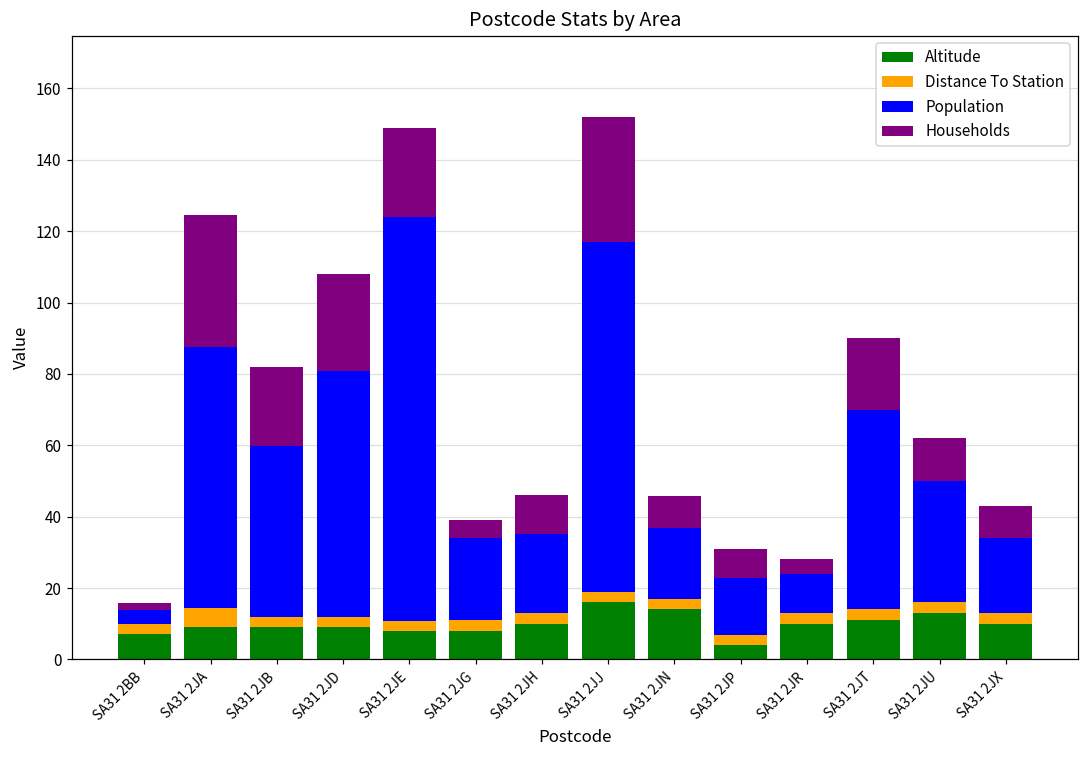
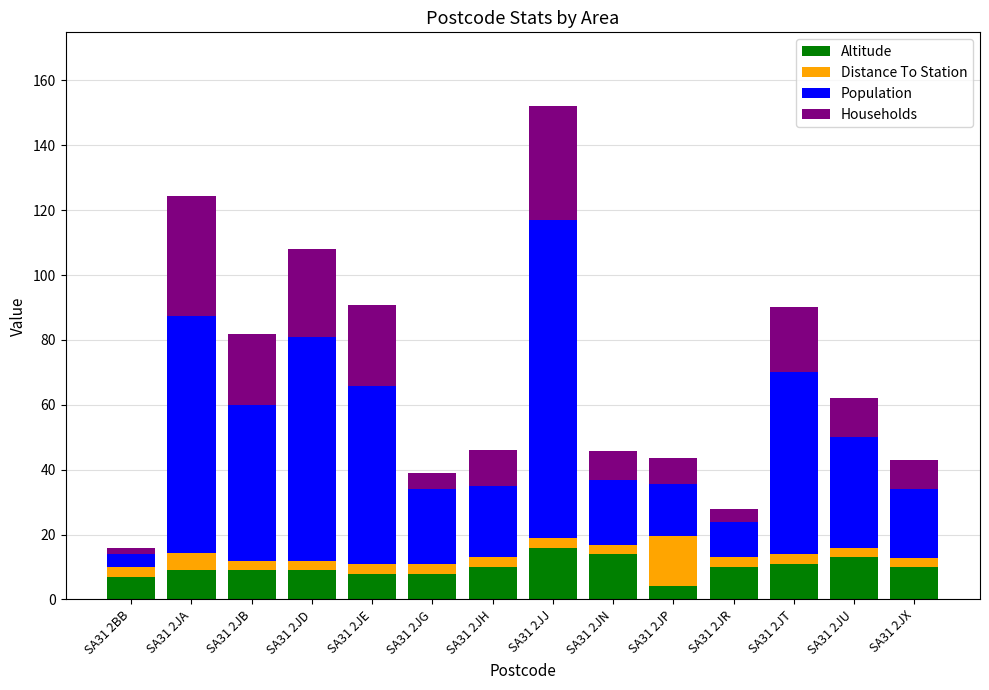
  {
    "Altitude": {
      "SA31 2BB": 7,
      "SA31 2JA": 9,
      "SA31 2JB": 9,
      "SA31 2JD": 9,
      "SA31 2JE": 8,
      "SA31 2JG": 8,
      "SA31 2JH": 10,
      "SA31 2JJ": 16,
      "SA31 2JN": 14,
      "SA31 2JP": 4,
      "SA31 2JR": 10,
      "SA31 2JT": 11,
      "SA31 2JU": 13,
      "SA31 2JX": 10
    },
    "Distance To Station": {
      "SA31 2BB": 3,
      "SA31 2JA": 5,
      "SA31 2JB": 3,
      "SA31 2JD": 3,
      "SA31 2JE": 3,
      "SA31 2JG": 3,
      "SA31 2JH": 3,
      "SA31 2JJ": 3,
      "SA31 2JN": 3,
-     "SA31 2JP": 3,
+     "SA31 2JP": 16,
      "SA31 2JR": 3,
      "SA31 2JT": 3,
      "SA31 2JU": 3,
      "SA31 2JX": 3
    },
    "Population": {
      "SA31 2BB": 4,
      "SA31 2JA": 73,
      "SA31 2JB": 48,
      "SA31 2JD": 69,
-     "SA31 2JE": 113,
+     "SA31 2JE": 55,
      "SA31 2JG": 23,
      "SA31 2JH": 22,
      "SA31 2JJ": 98,
      "SA31 2JN": 20,
      "SA31 2JP": 16,
      "SA31 2JR": 11,
      "SA31 2JT": 56,
      "SA31 2JU": 34,
      "SA31 2JX": 21
    },
    "Households": {
      "SA31 2BB": 2,
      "SA31 2JA": 37,
      "SA31 2JB": 22,
      "SA31 2JD": 27,
      "SA31 2JE": 25,
      "SA31 2JG": 5,
      "SA31 2JH": 11,
      "SA31 2JJ": 35,
      "SA31 2JN": 9,
      "SA31 2JP": 8,
      "SA31 2JR": 4,
      "SA31 2JT": 20,
      "SA31 2JU": 12,
      "SA31 2JX": 9
    }
  }
